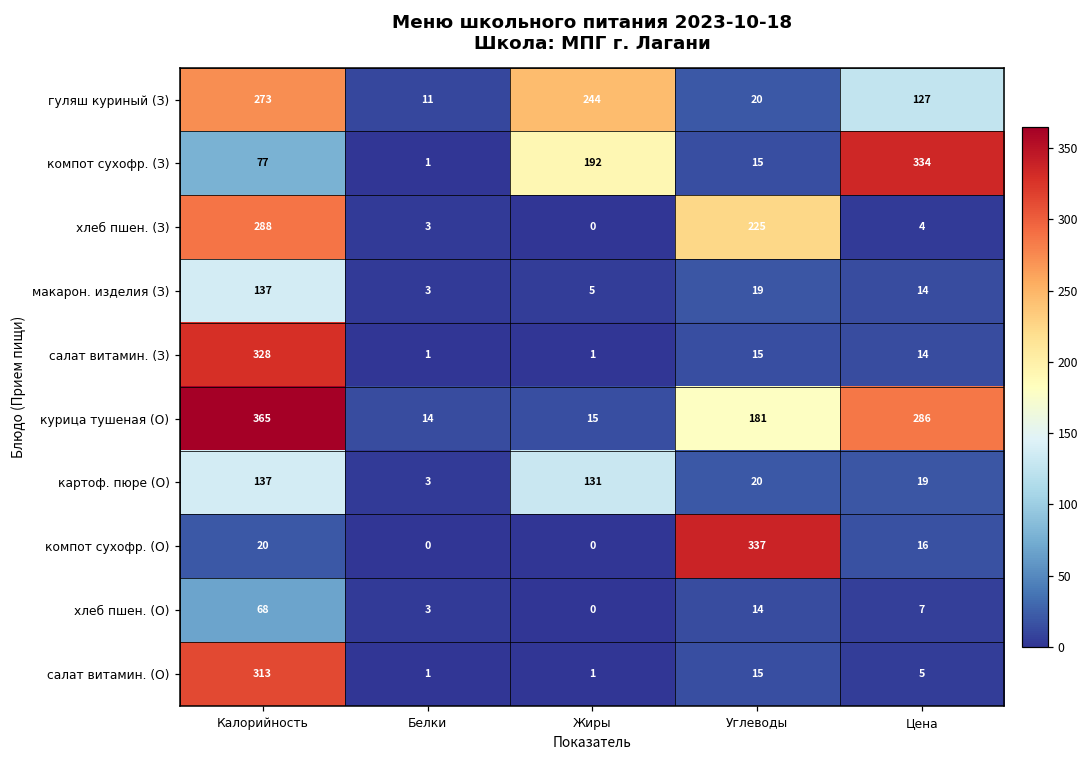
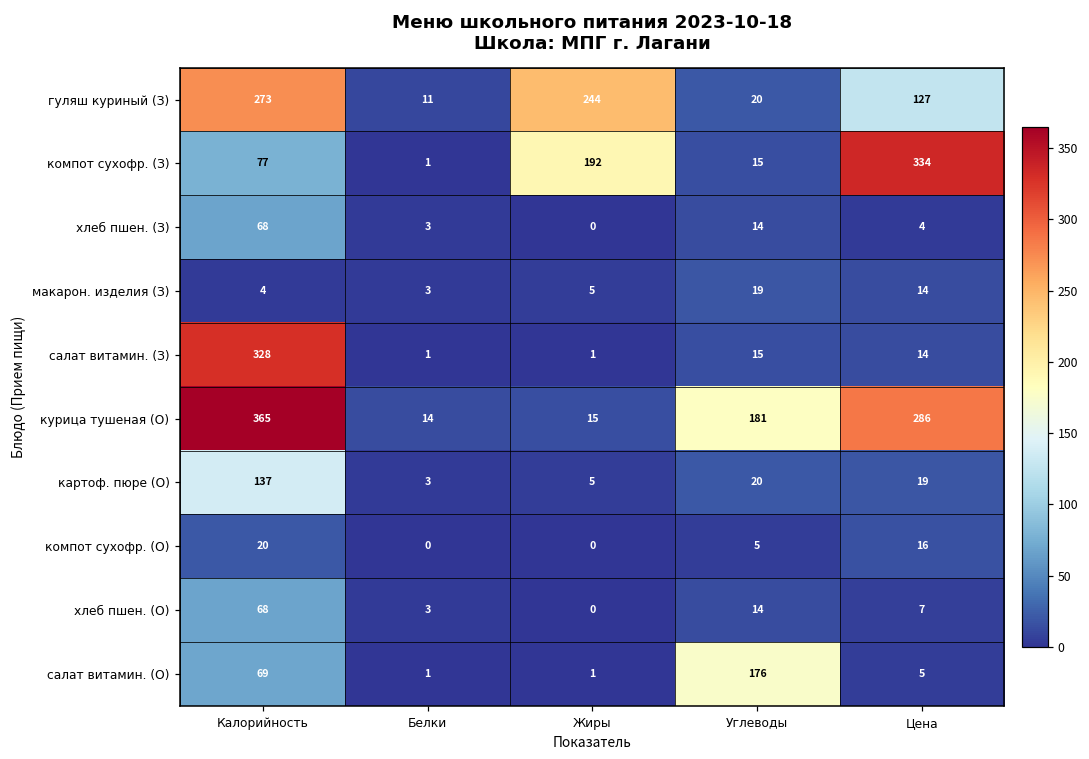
  {
    "гуляш куриный (З)": {
      "Калорийность": 273,
      "Белки": 11,
      "Жиры": 244,
      "Углеводы": 20,
      "Цена": 127
    },
    "компот сухофр. (З)": {
      "Калорийность": 77,
      "Белки": 1,
      "Жиры": 192,
      "Углеводы": 15,
      "Цена": 334
    },
    "хлеб пшен. (З)": {
-     "Калорийность": 288,
+     "Калорийность": 68,
      "Белки": 3,
      "Жиры": 0,
-     "Углеводы": 225,
+     "Углеводы": 14,
      "Цена": 4
    },
    "макарон. изделия (З)": {
-     "Калорийность": 137,
+     "Калорийность": 4,
      "Белки": 3,
      "Жиры": 5,
      "Углеводы": 19,
      "Цена": 14
    },
    "салат витамин. (З)": {
      "Калорийность": 328,
      "Белки": 1,
      "Жиры": 1,
      "Углеводы": 15,
      "Цена": 14
    },
    "курица тушеная (О)": {
      "Калорийность": 365,
      "Белки": 14,
      "Жиры": 15,
      "Углеводы": 181,
      "Цена": 286
    },
    "картоф. пюре (О)": {
      "Калорийность": 137,
      "Белки": 3,
-     "Жиры": 131,
+     "Жиры": 5,
      "Углеводы": 20,
      "Цена": 19
    },
    "компот сухофр. (О)": {
      "Калорийность": 20,
      "Белки": 0,
      "Жиры": 0,
-     "Углеводы": 337,
+     "Углеводы": 5,
      "Цена": 16
    },
    "хлеб пшен. (О)": {
      "Калорийность": 68,
      "Белки": 3,
      "Жиры": 0,
      "Углеводы": 14,
      "Цена": 7
    },
    "салат витамин. (О)": {
-     "Калорийность": 313,
+     "Калорийность": 69,
      "Белки": 1,
      "Жиры": 1,
-     "Углеводы": 15,
+     "Углеводы": 176,
      "Цена": 5
    }
  }
